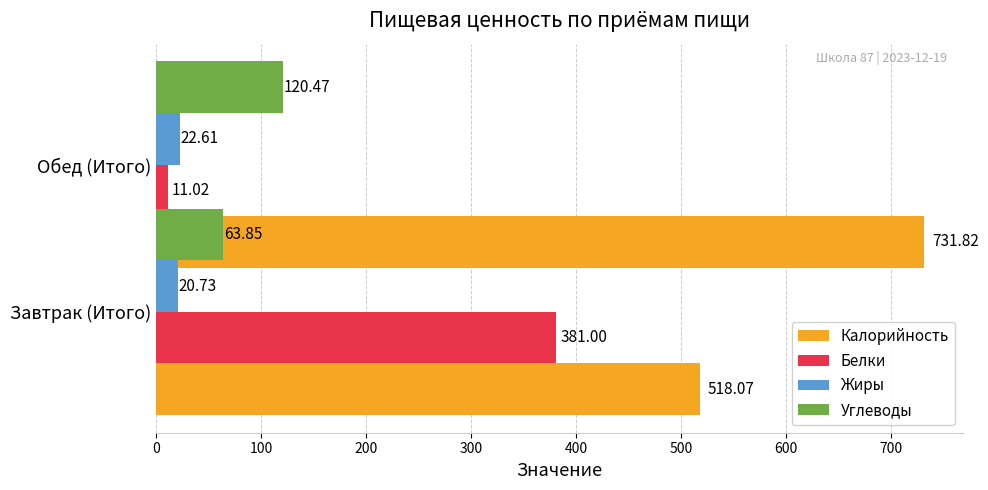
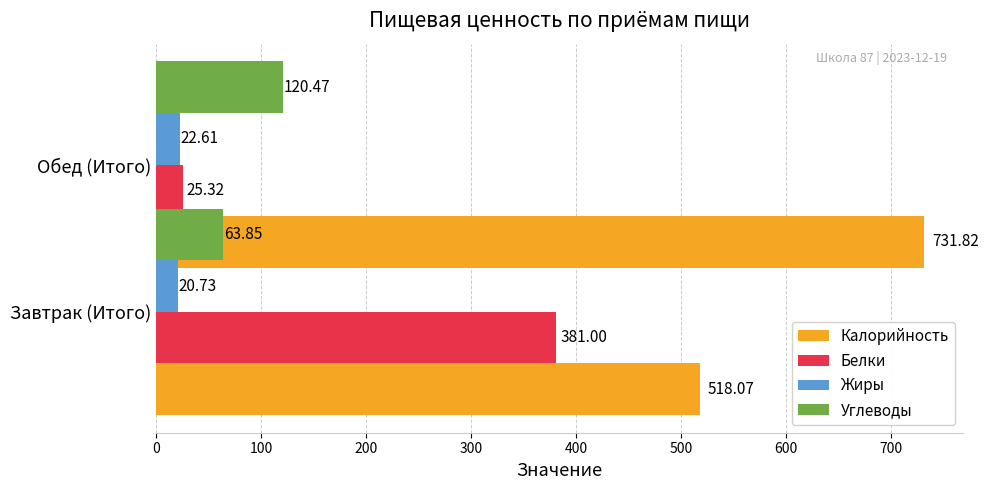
  {
    "Белки": {
-     "Обед (Итого)": 11.02,
+     "Обед (Итого)": 25.32,
      "Завтрак (Итого)": 381.00
    },
    "Жиры": {
      "Обед (Итого)": 22.61,
      "Завтрак (Итого)": 20.73
    }
  }
